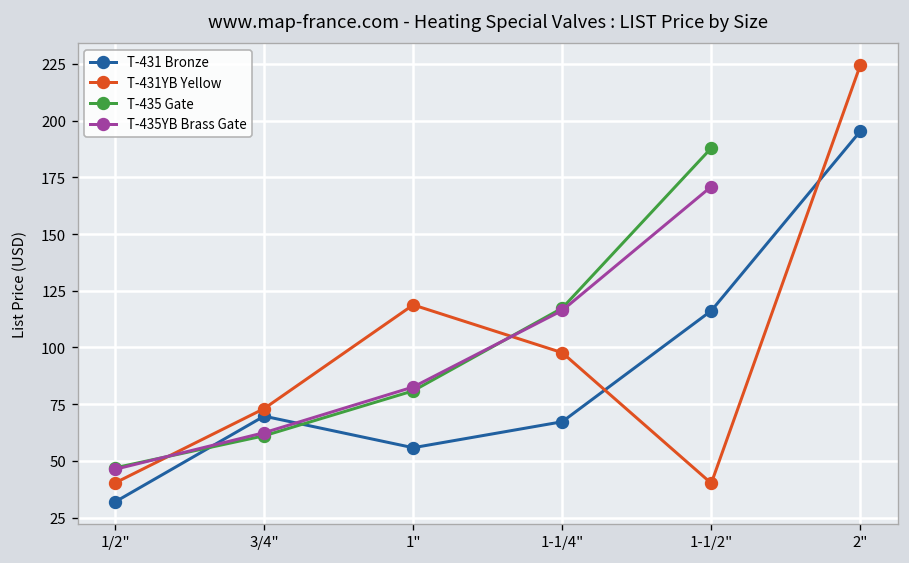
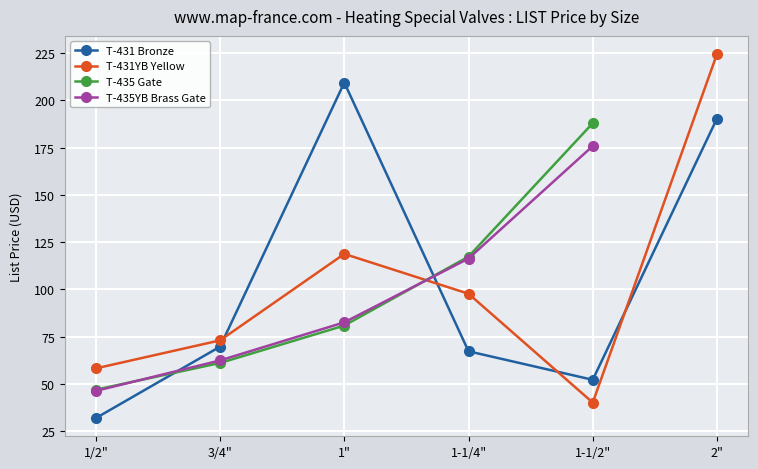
  {
    "T-431 Bronze": {
      "1/2\"": 32,
      "3/4\"": 70,
-     "1\"": 56,
+     "1\"": 209,
      "1-1/4\"": 67,
-     "1-1/2\"": 116,
-     "2\"": 195
+     "1-1/2\"": 52,
+     "2\"": 190
    },
    "T-431YB Yellow": {
-     "1/2\"": 40,
+     "1/2\"": 58,
      "3/4\"": 73,
      "1\"": 119,
      "1-1/4\"": 98,
      "1-1/2\"": 40,
      "2\"": 224
    },
    "T-435 Gate": {
      "3/4\"": 61,
      "1\"": 81,
      "1-1/2\"": 188
    },
    "T-435YB Brass Gate": {
      "3/4\"": 62,
      "1\"": 83,
-     "1-1/2\"": 171
+     "1-1/2\"": 176
    }
  }
